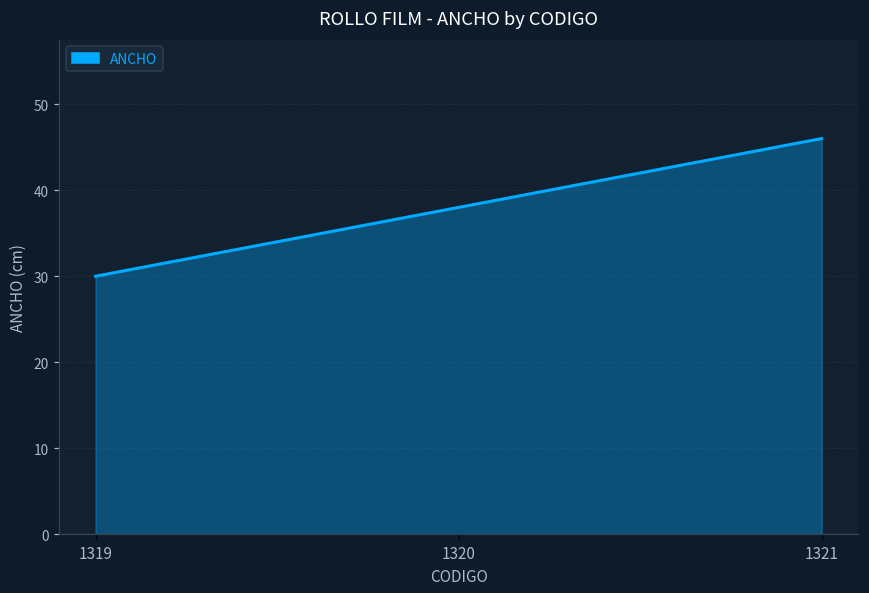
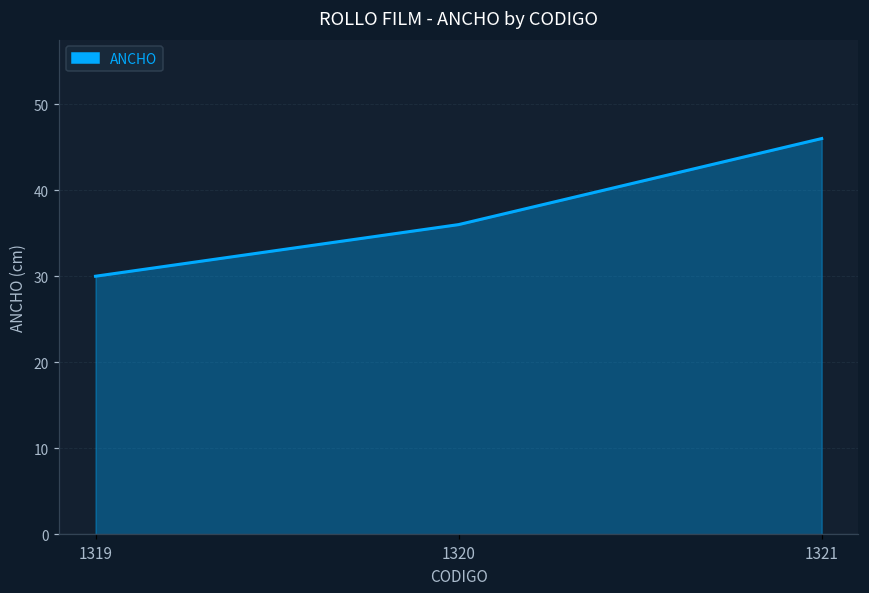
  {
    "1319": 30,
-   "1320": 38,
+   "1320": 36,
    "1321": 46
  }
